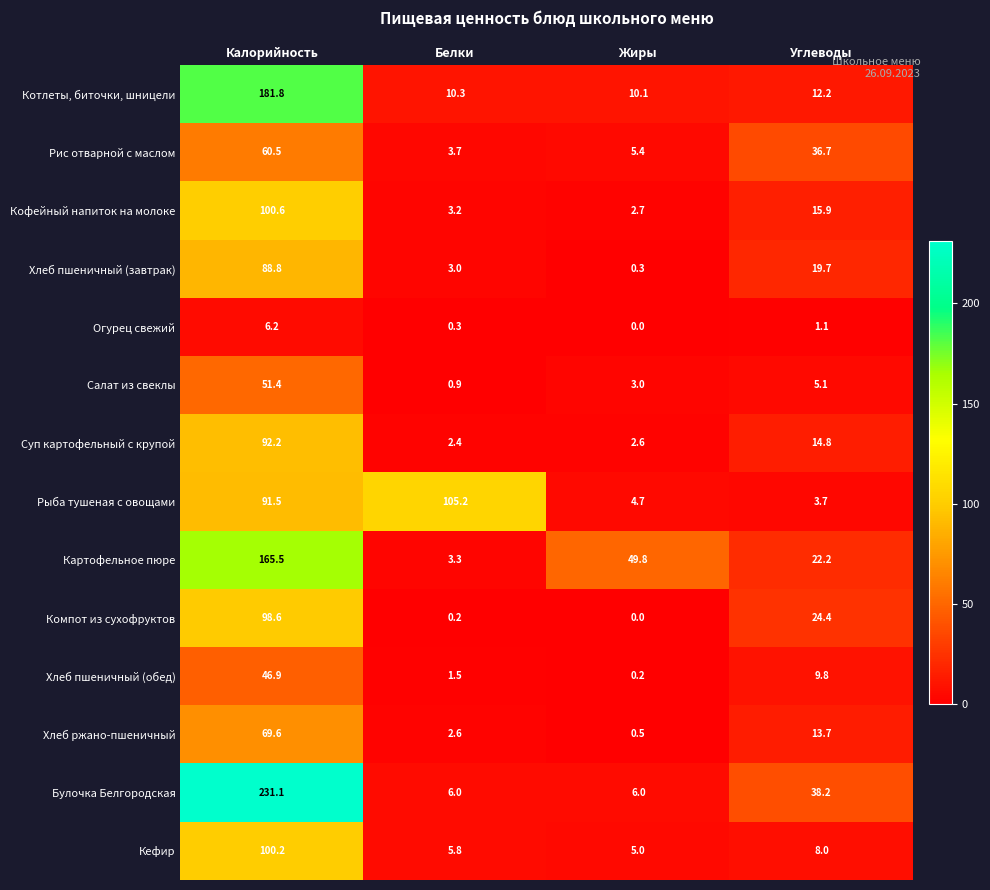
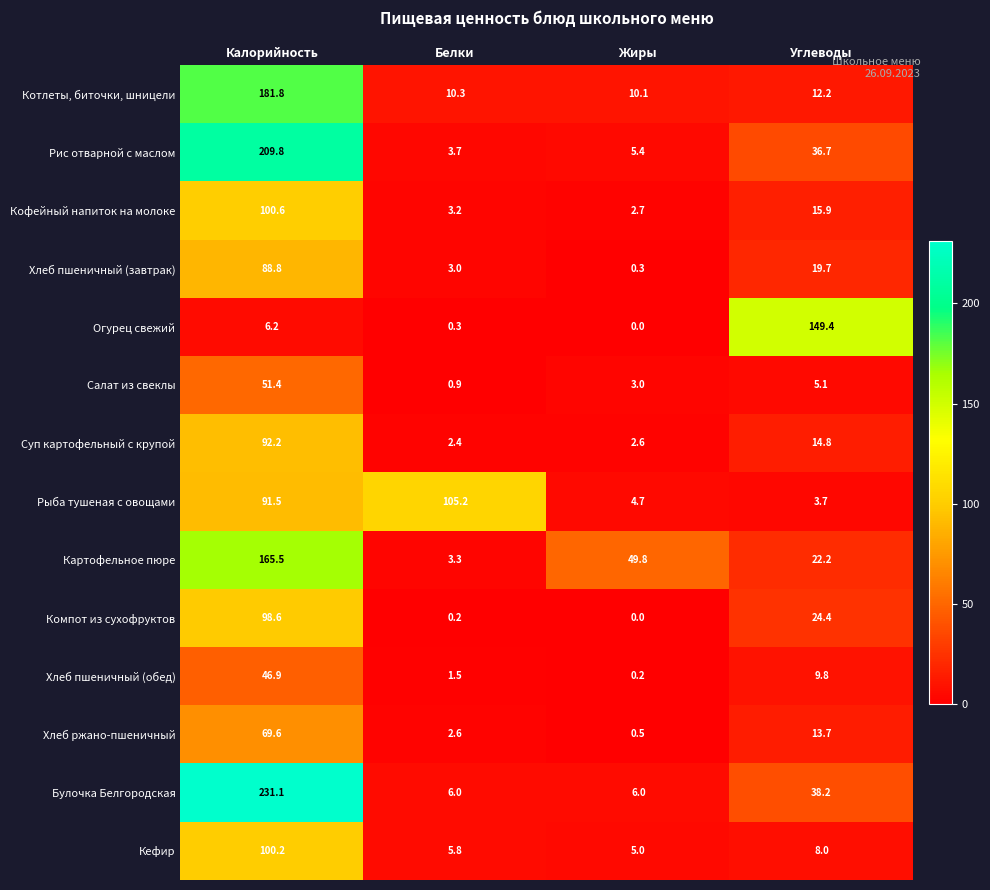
  {
    "Котлеты, биточки, шницели": {
      "Калорийность": 181.8,
      "Белки": 10.3,
      "Жиры": 10.1
    },
    "Рис отварной с маслом": {
-     "Калорийность": 60.5,
+     "Калорийность": 209.8,
      "Белки": 3.7,
      "Жиры": 5.4,
      "Углеводы": 36.7
    },
    "Кофейный напиток на молоке": {
      "Калорийность": 100.6,
      "Белки": 3.2,
      "Жиры": 2.7,
      "Углеводы": 15.9
    },
    "Хлеб пшеничный (завтрак)": {
      "Калорийность": 88.8,
      "Белки": 3.0,
      "Жиры": 0.3,
      "Углеводы": 19.7
    },
    "Огурец свежий": {
      "Калорийность": 6.2,
      "Белки": 0.3,
      "Жиры": 0.0,
-     "Углеводы": 1.1
+     "Углеводы": 149.4
    },
    "Салат из свеклы": {
      "Калорийность": 51.4,
      "Белки": 0.9,
      "Жиры": 3.0,
      "Углеводы": 5.1
    },
    "Суп картофельный с крупой": {
      "Калорийность": 92.2,
      "Белки": 2.4,
      "Жиры": 2.6,
      "Углеводы": 14.8
    },
    "Рыба тушеная с овощами": {
      "Калорийность": 91.5,
      "Белки": 105.2,
      "Жиры": 4.7,
      "Углеводы": 3.7
    },
    "Картофельное пюре": {
      "Калорийность": 165.5,
      "Белки": 3.3,
      "Жиры": 49.8,
      "Углеводы": 22.2
    },
    "Компот из сухофруктов": {
      "Калорийность": 98.6,
      "Белки": 0.2,
      "Жиры": 0.0,
      "Углеводы": 24.4
    },
    "Хлеб пшеничный (обед)": {
      "Калорийность": 46.9,
      "Белки": 1.5,
      "Жиры": 0.2,
      "Углеводы": 9.8
    },
    "Хлеб ржано-пшеничный": {
      "Калорийность": 69.6,
      "Белки": 2.6,
      "Жиры": 0.5,
      "Углеводы": 13.7
    },
    "Булочка Белгородская": {
      "Калорийность": 231.1,
      "Белки": 6.0,
      "Жиры": 6.0,
      "Углеводы": 38.2
    },
    "Кефир": {
      "Калорийность": 100.2,
      "Белки": 5.8,
      "Жиры": 5.0,
      "Углеводы": 8.0
    }
  }
